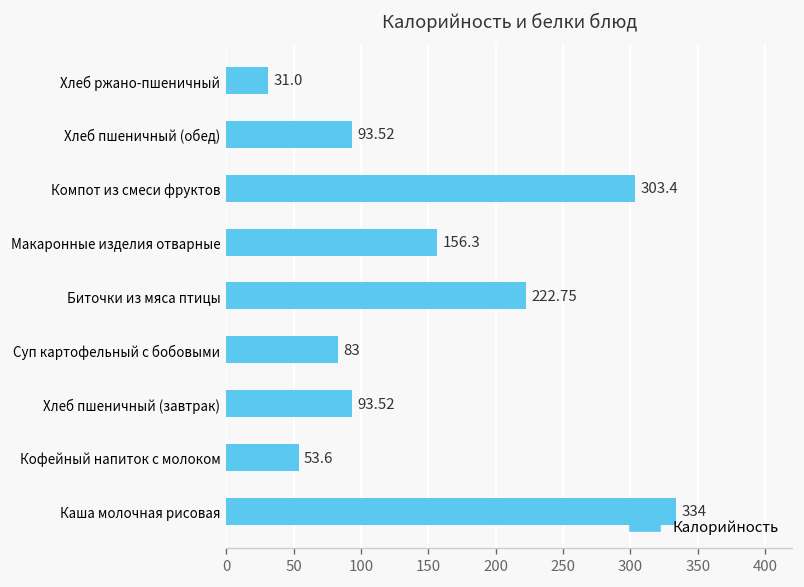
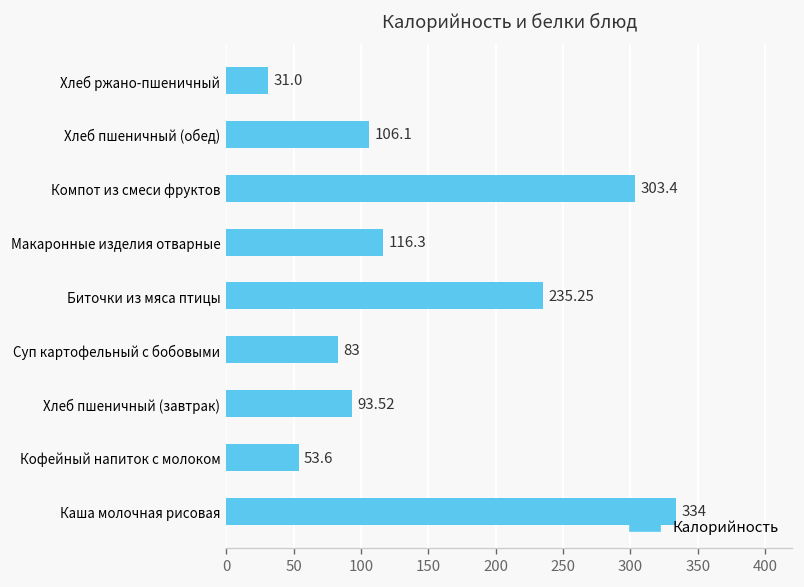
  {
    "Хлеб ржано-пшеничный": 31.0,
-   "Хлеб пшеничный (обед)": 93.52,
+   "Хлеб пшеничный (обед)": 106.1,
    "Компот из смеси фруктов": 303.4,
-   "Макаронные изделия отварные": 156.3,
-   "Биточки из мяса птицы": 222.75,
+   "Макаронные изделия отварные": 116.3,
+   "Биточки из мяса птицы": 235.25,
    "Суп картофельный с бобовыми": 83,
    "Хлеб пшеничный (завтрак)": 93.52,
    "Кофейный напиток с молоком": 53.6,
    "Каша молочная рисовая": 334
  }
